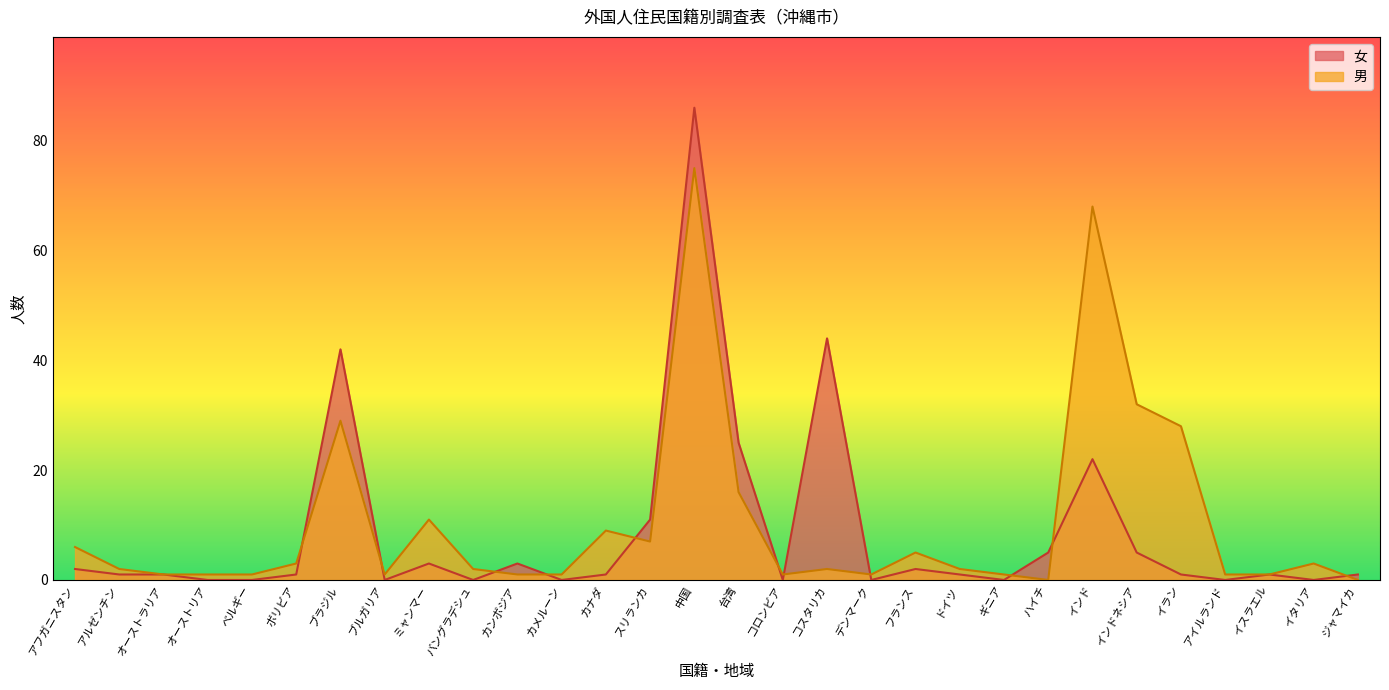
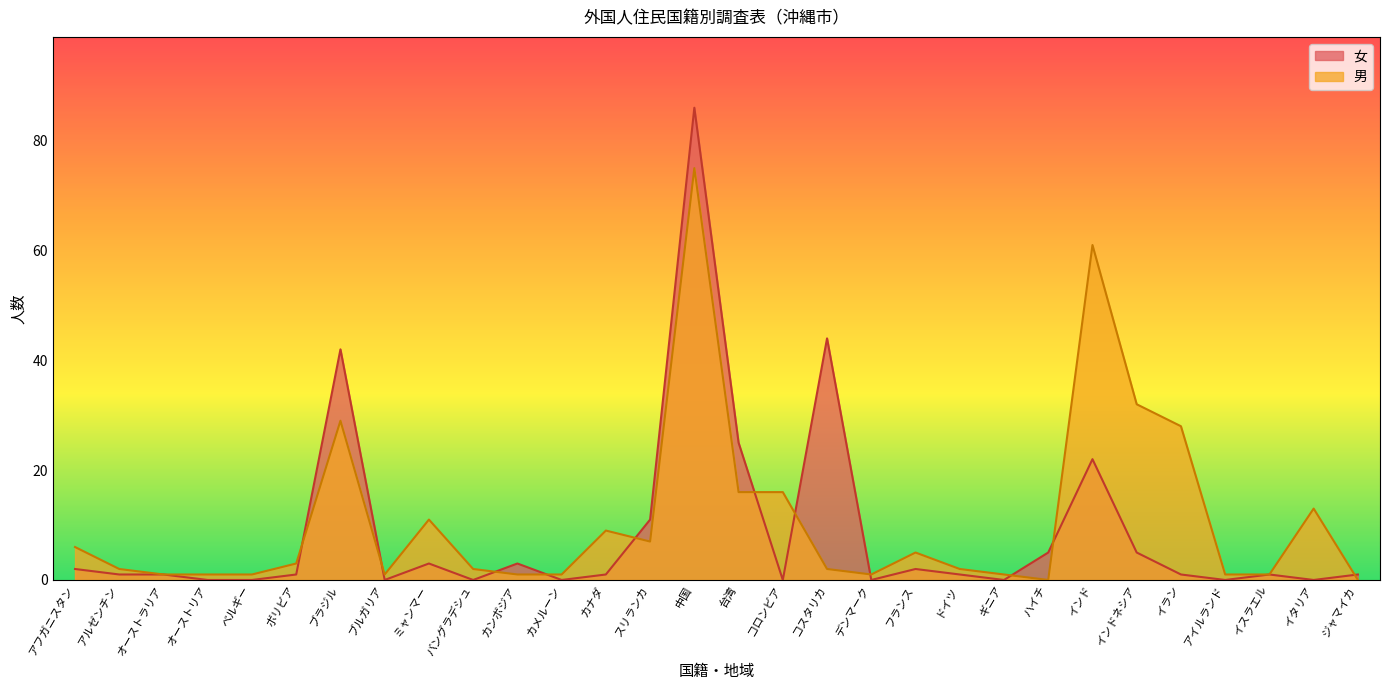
  {
    "女": {
      "アフガニスタン": 2,
      "アルゼンチン": 1,
      "オーストリア": 0,
      "ベルギー": 0,
      "ボリビア": 1,
      "ブラジル": 42,
      "ブルガリア": 0,
      "ミャンマー": 3,
      "バングラデシュ": 0,
      "カンボジア": 3,
      "カメルーン": 0,
      "カナダ": 1,
      "スリランカ": 11,
      "中国": 86,
      "台湾": 25,
      "コロンビア": 0,
      "コスタリカ": 44,
      "デンマーク": 0,
      "フランス": 2,
      "ドイツ": 1,
      "ギニア": 0,
      "ハイチ": 5,
      "インド": 22,
      "インドネシア": 5,
      "イラン": 1,
      "アイルランド": 0,
      "イタリア": 0,
      "ジャマイカ": 1
    },
    "男": {
      "アフガニスタン": 6,
      "アルゼンチン": 2,
      "オーストリア": 1,
      "ベルギー": 1,
      "ボリビア": 3,
      "ブラジル": 29,
      "ブルガリア": 1,
      "ミャンマー": 11,
      "バングラデシュ": 2,
      "カンボジア": 1,
      "カメルーン": 1,
      "カナダ": 9,
      "スリランカ": 7,
      "中国": 75,
      "台湾": 16,
-     "コロンビア": 1,
+     "コロンビア": 16,
      "コスタリカ": 2,
      "デンマーク": 1,
      "フランス": 5,
      "ドイツ": 2,
      "ギニア": 1,
      "ハイチ": 0,
-     "インド": 68,
+     "インド": 61,
      "インドネシア": 32,
      "イラン": 28,
      "アイルランド": 1,
-     "イタリア": 3,
+     "イタリア": 13,
      "ジャマイカ": 0
    }
  }
